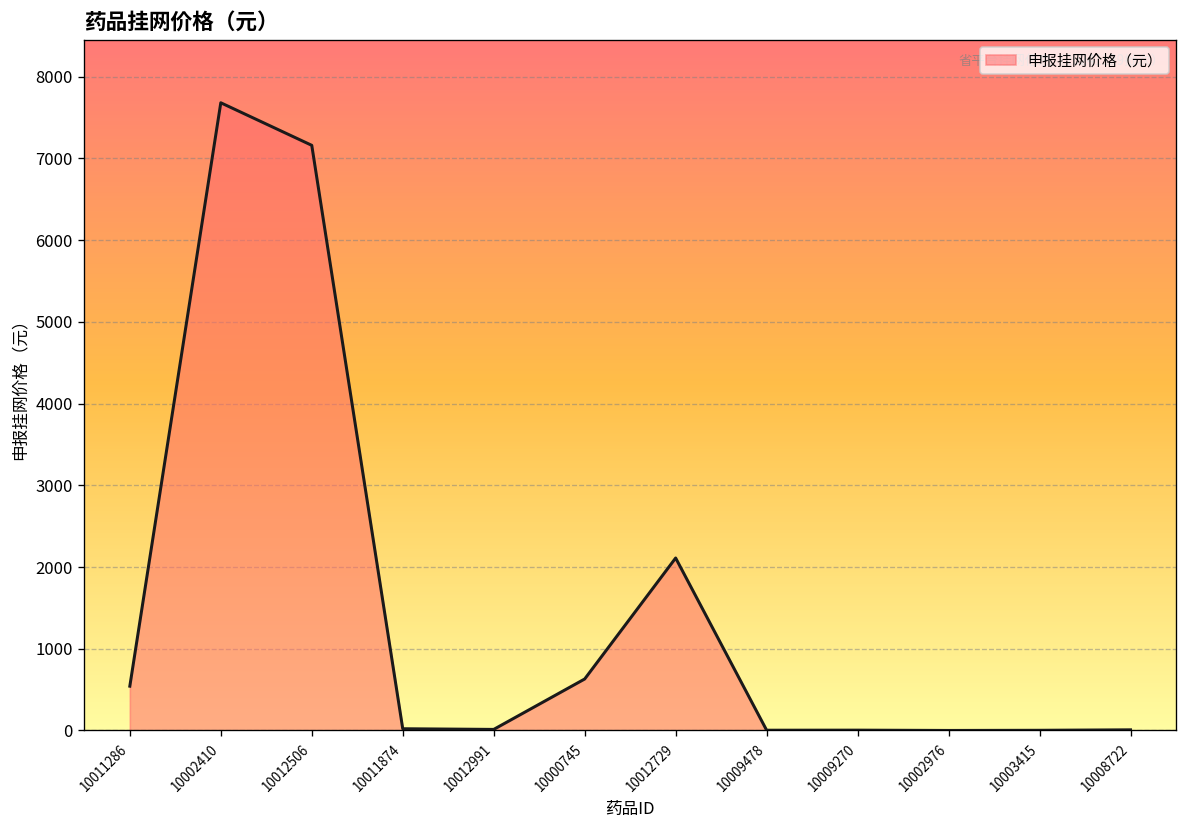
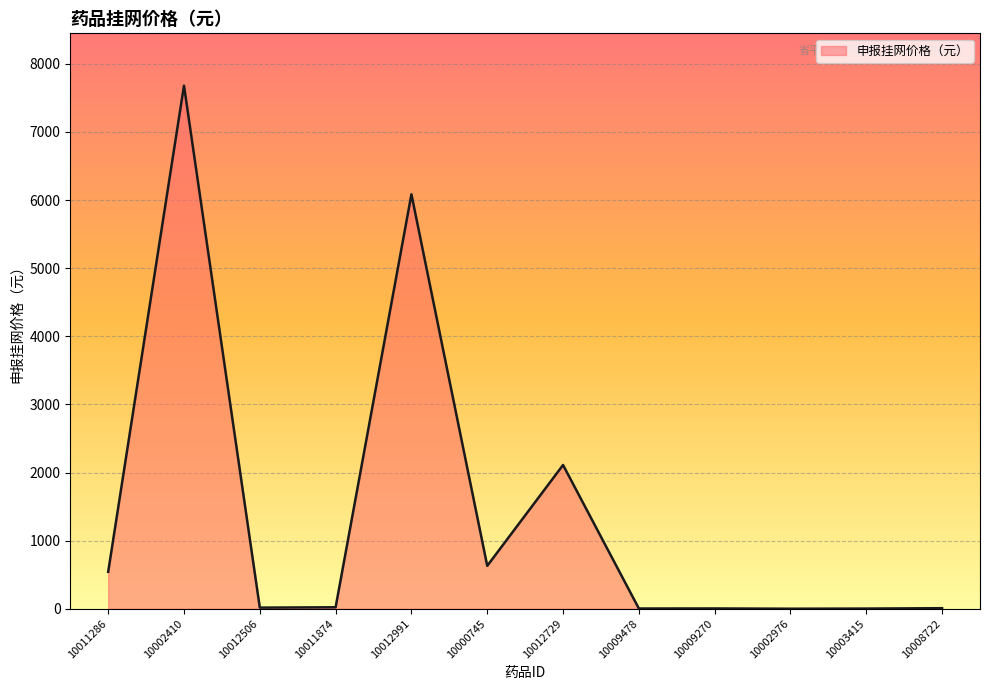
  {
    "10011286": 500,
    "10002410": 7700,
-   "10012506": 7200,
+   "10012506": 0,
    "10011874": 0,
-   "10012991": 0,
+   "10012991": 6100,
    "10000745": 600,
    "10012729": 2100,
    "10009478": 0,
    "10009270": 0,
    "10002976": 0,
    "10003415": 0,
    "10008722": 0
  }
